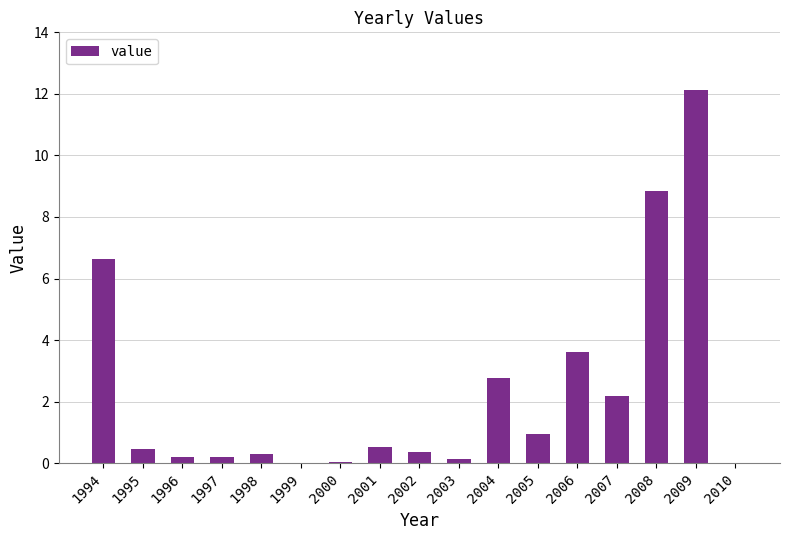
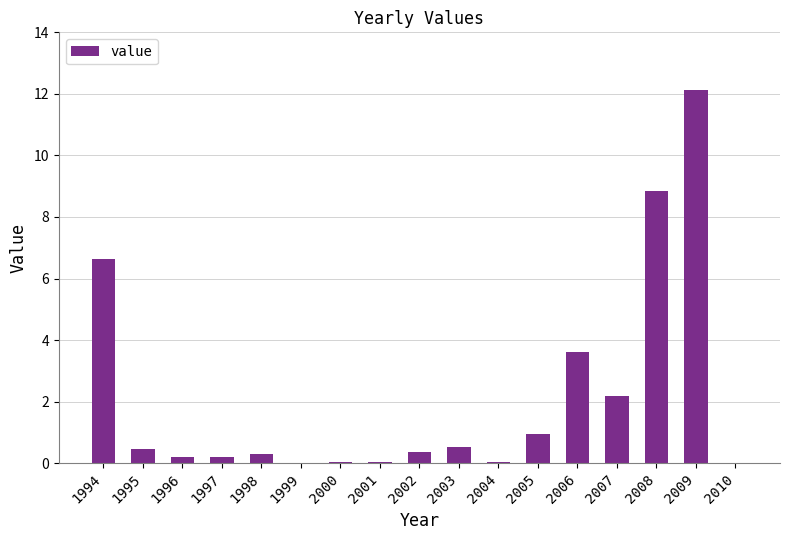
  {
    "1994": 6.6,
    "1995": 0.4,
    "1996": 0.2,
    "1997": 0.2,
    "1998": 0.3,
    "1999": 0.0,
-   "2001": 0.5,
+   "2001": 0.0,
    "2002": 0.4,
-   "2003": 0.1,
-   "2004": 2.8,
+   "2003": 0.5,
+   "2004": 0.0,
    "2005": 0.9,
    "2006": 3.6,
    "2007": 2.2,
    "2008": 8.8,
    "2009": 12.1,
    "2010": 0.0
  }
